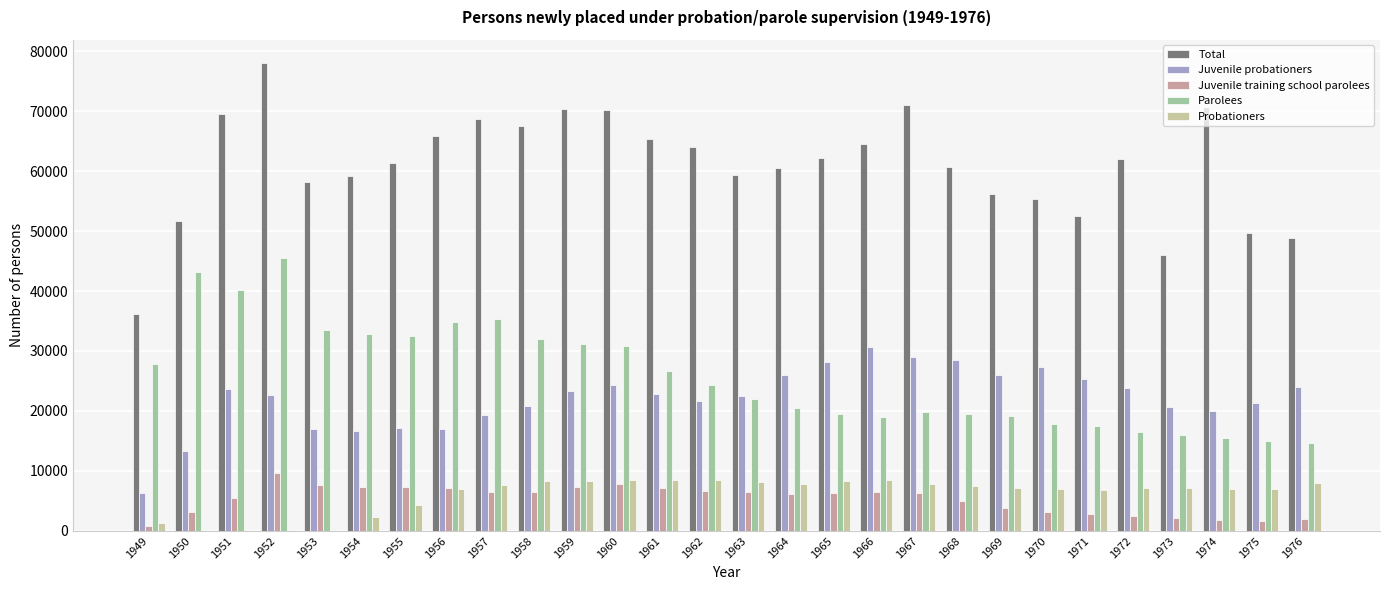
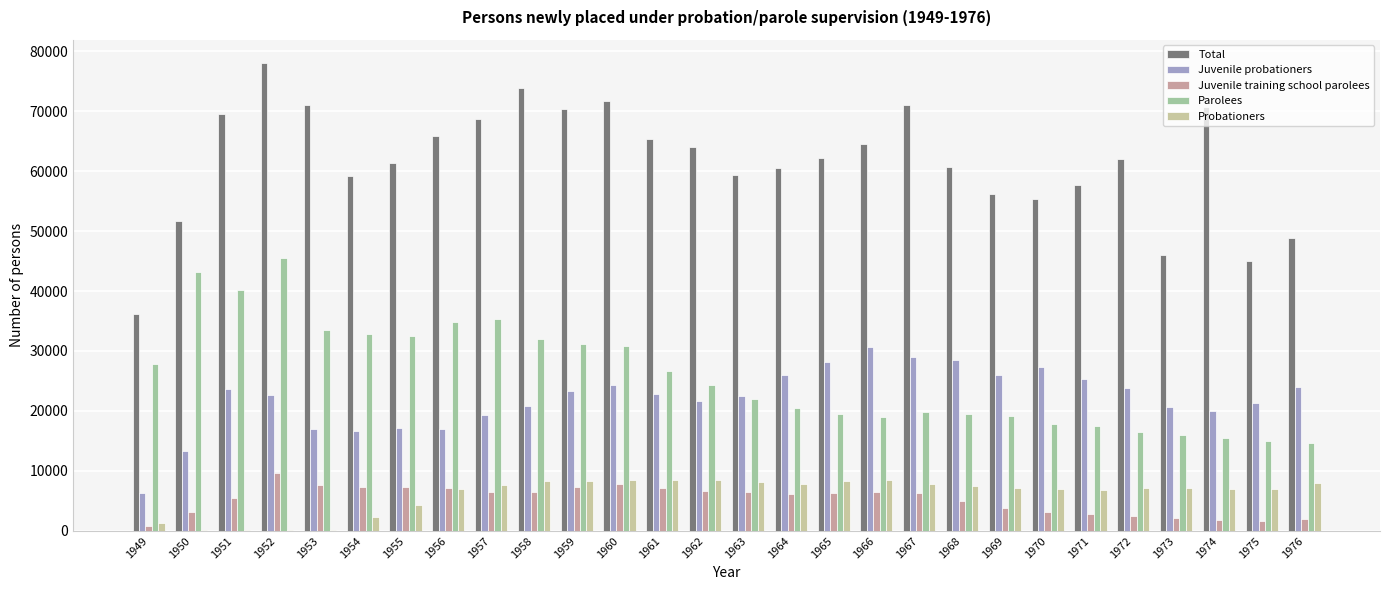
  {
    "Total": {
      "1949": 36000,
      "1950": 52000,
      "1951": 69000,
      "1952": 78000,
-     "1953": 58000,
+     "1953": 71000,
      "1954": 59000,
      "1955": 61000,
      "1956": 66000,
      "1957": 69000,
-     "1958": 68000,
+     "1958": 74000,
      "1959": 70000,
-     "1960": 70000,
+     "1960": 72000,
      "1961": 65000,
      "1962": 64000,
      "1963": 59000,
      "1964": 61000,
      "1965": 62000,
      "1966": 65000,
      "1967": 71000,
      "1968": 61000,
      "1969": 56000,
      "1970": 55000,
-     "1971": 53000,
+     "1971": 58000,
      "1972": 62000,
      "1973": 46000,
-     "1975": 50000,
+     "1975": 45000,
      "1976": 49000
    }
  }
